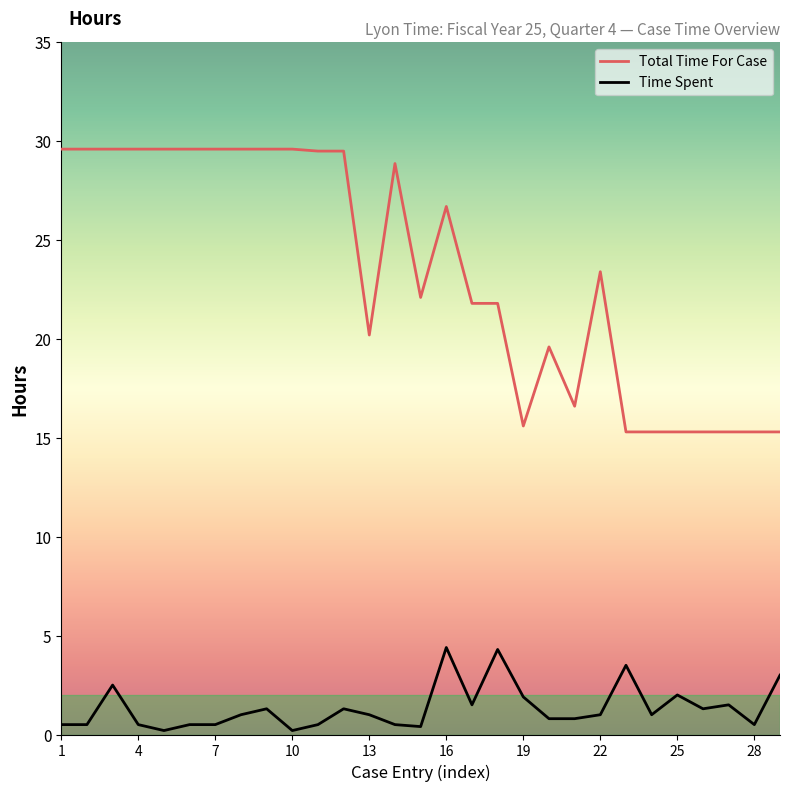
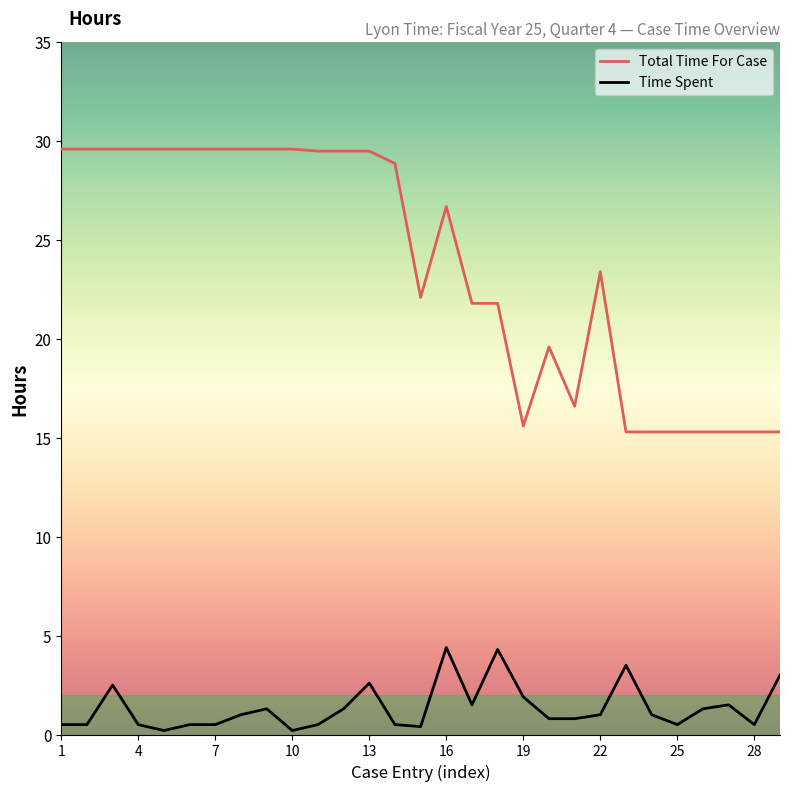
  {
    "Total Time For Case": {
      "1": 29.6,
      "4": 29.6,
      "7": 29.6,
      "10": 29.6,
-     "13": 20.2,
+     "13": 29.5,
      "16": 26.7,
      "19": 15.6,
      "22": 23.4,
      "25": 15.3,
      "28": 15.3
    },
    "Time Spent": {
      "1": 0.5,
      "4": 0.5,
      "7": 0.5,
      "10": 0.2,
-     "13": 1.0,
+     "13": 2.6,
      "16": 4.4,
      "19": 1.9,
      "22": 1.0,
-     "25": 2.0,
+     "25": 0.5,
      "28": 0.5
    }
  }
